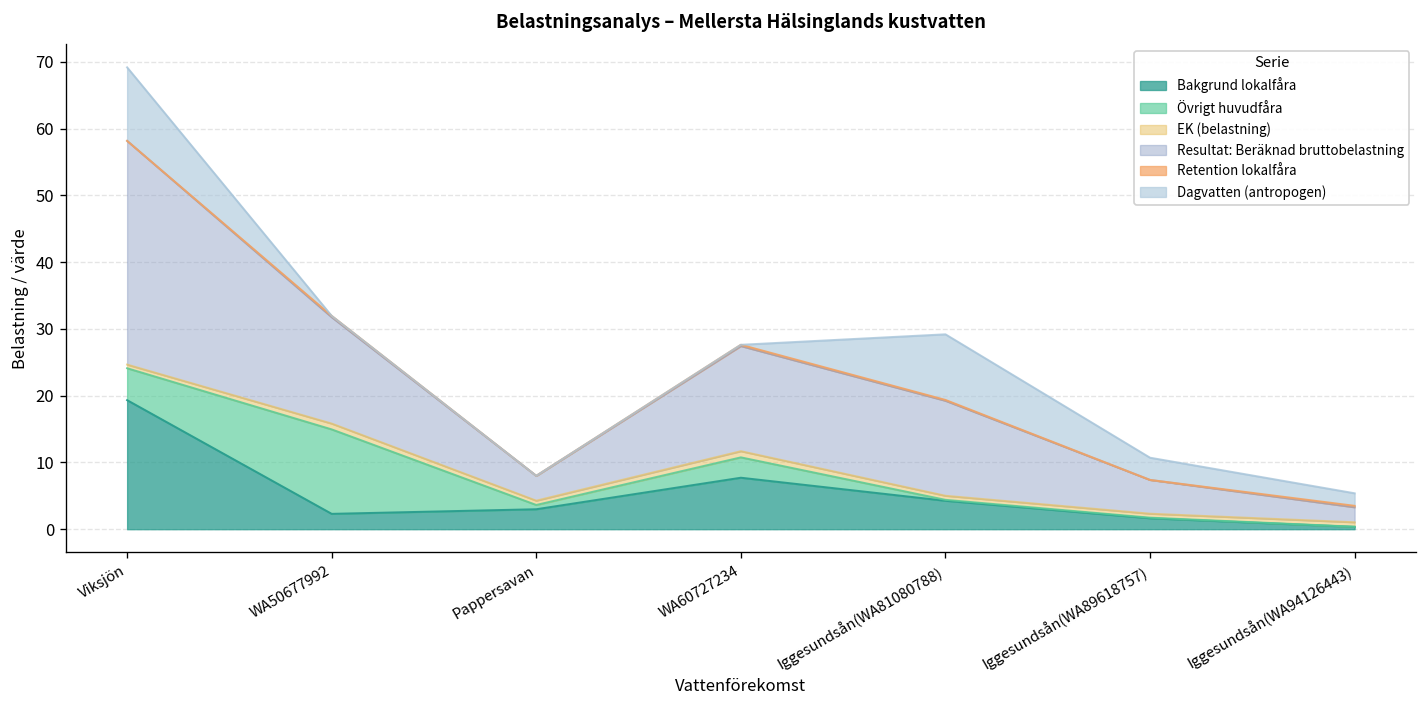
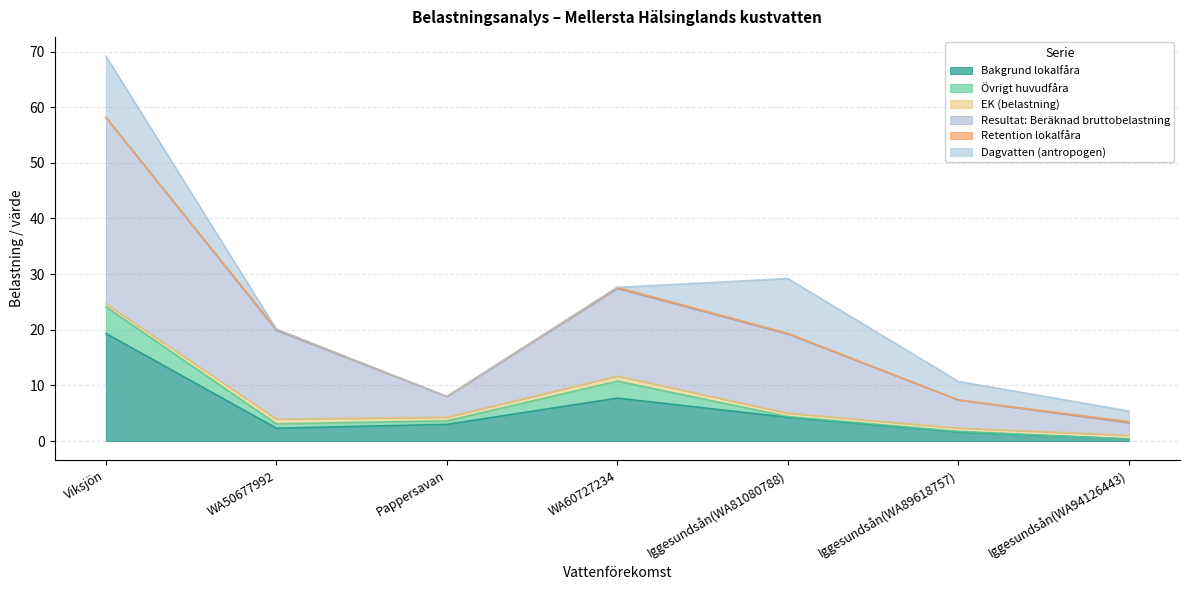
  {
    "Bakgrund lokalfåra": {
      "Viksjön": 19,
      "WA50677992": 2,
      "Pappersavan": 3,
      "WA60727234": 8
    },
    "Övrigt huvudfåra": {
      "Viksjön": 5,
-     "WA50677992": 13,
+     "WA50677992": 1,
      "Pappersavan": 1,
      "WA60727234": 3
    }
  }
